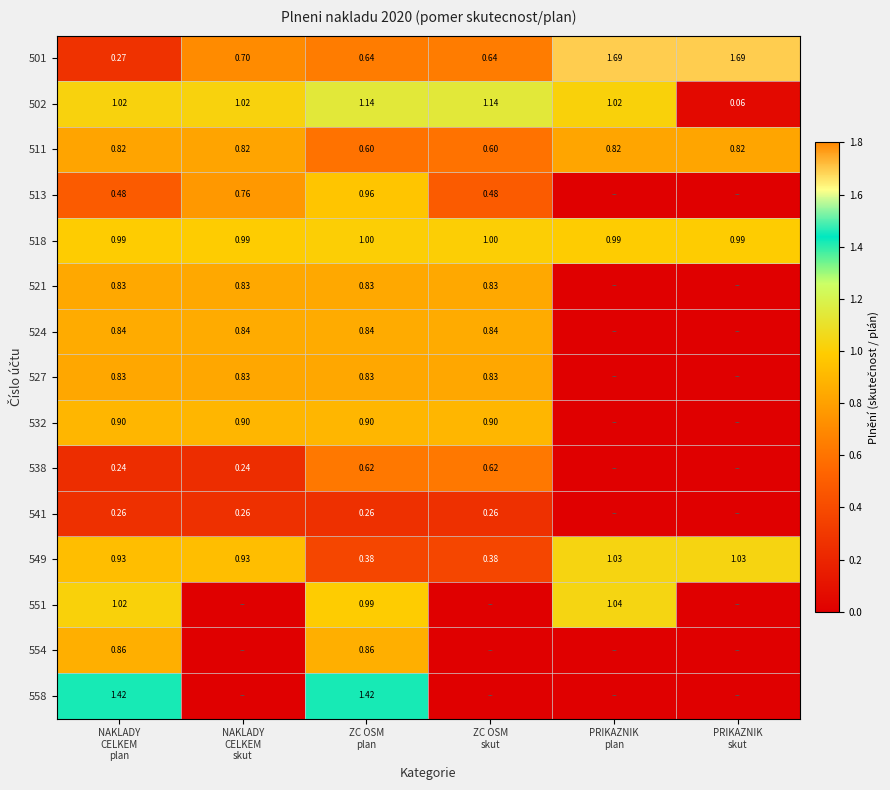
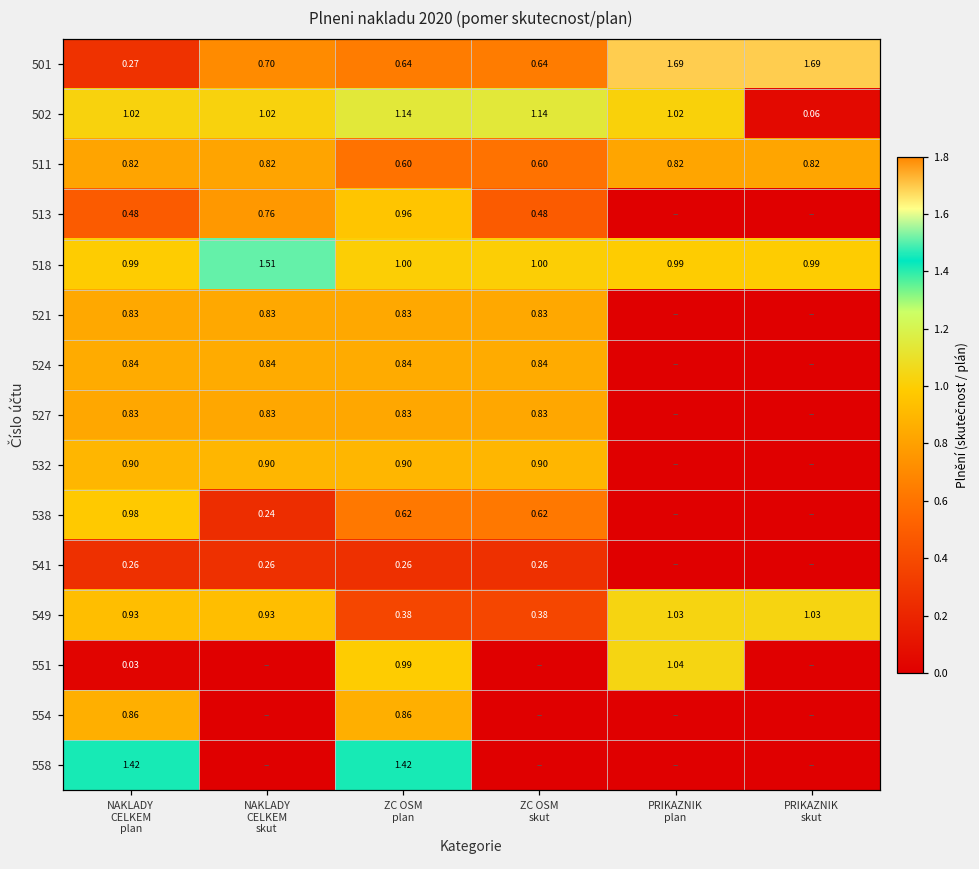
  {
    "501": {
      "NAKLADY CELKEM plan": 0.27,
      "NAKLADY CELKEM skut": 0.70,
      "ZC OSM plan": 0.64,
      "ZC OSM skut": 0.64,
      "PRIKAZNIK plan": 1.69,
      "PRIKAZNIK skut": 1.69
    },
    "502": {
      "NAKLADY CELKEM plan": 1.02,
      "NAKLADY CELKEM skut": 1.02,
      "ZC OSM plan": 1.14,
      "ZC OSM skut": 1.14,
      "PRIKAZNIK plan": 1.02,
      "PRIKAZNIK skut": 0.06
    },
    "511": {
      "NAKLADY CELKEM plan": 0.82,
      "NAKLADY CELKEM skut": 0.82,
      "ZC OSM plan": 0.60,
      "ZC OSM skut": 0.60,
      "PRIKAZNIK plan": 0.82,
      "PRIKAZNIK skut": 0.82
    },
    "513": {
      "NAKLADY CELKEM plan": 0.48,
      "NAKLADY CELKEM skut": 0.76,
      "ZC OSM plan": 0.96,
      "ZC OSM skut": 0.48
    },
    "518": {
      "NAKLADY CELKEM plan": 0.99,
-     "NAKLADY CELKEM skut": 0.99,
+     "NAKLADY CELKEM skut": 1.51,
      "ZC OSM plan": 1.00,
      "ZC OSM skut": 1.00,
      "PRIKAZNIK plan": 0.99,
      "PRIKAZNIK skut": 0.99
    },
    "521": {
      "NAKLADY CELKEM plan": 0.83,
      "NAKLADY CELKEM skut": 0.83,
      "ZC OSM plan": 0.83,
      "ZC OSM skut": 0.83
    },
    "524": {
      "NAKLADY CELKEM plan": 0.84,
      "NAKLADY CELKEM skut": 0.84,
      "ZC OSM plan": 0.84,
      "ZC OSM skut": 0.84
    },
    "527": {
      "NAKLADY CELKEM plan": 0.83,
      "NAKLADY CELKEM skut": 0.83,
      "ZC OSM plan": 0.83,
      "ZC OSM skut": 0.83
    },
    "532": {
      "NAKLADY CELKEM plan": 0.90,
      "NAKLADY CELKEM skut": 0.90,
      "ZC OSM plan": 0.90,
      "ZC OSM skut": 0.90
    },
    "538": {
-     "NAKLADY CELKEM plan": 0.24,
+     "NAKLADY CELKEM plan": 0.98,
      "NAKLADY CELKEM skut": 0.24,
      "ZC OSM plan": 0.62,
      "ZC OSM skut": 0.62
    },
    "541": {
      "NAKLADY CELKEM plan": 0.26,
      "NAKLADY CELKEM skut": 0.26,
      "ZC OSM plan": 0.26,
      "ZC OSM skut": 0.26
    },
    "549": {
      "NAKLADY CELKEM plan": 0.93,
      "NAKLADY CELKEM skut": 0.93,
      "ZC OSM plan": 0.38,
      "ZC OSM skut": 0.38,
      "PRIKAZNIK plan": 1.03,
      "PRIKAZNIK skut": 1.03
    },
    "551": {
-     "NAKLADY CELKEM plan": 1.02,
+     "NAKLADY CELKEM plan": 0.03,
      "ZC OSM plan": 0.99,
      "PRIKAZNIK plan": 1.04
    },
    "554": {
      "NAKLADY CELKEM plan": 0.86,
      "ZC OSM plan": 0.86
    },
    "558": {
      "NAKLADY CELKEM plan": 1.42,
      "ZC OSM plan": 1.42
    }
  }
